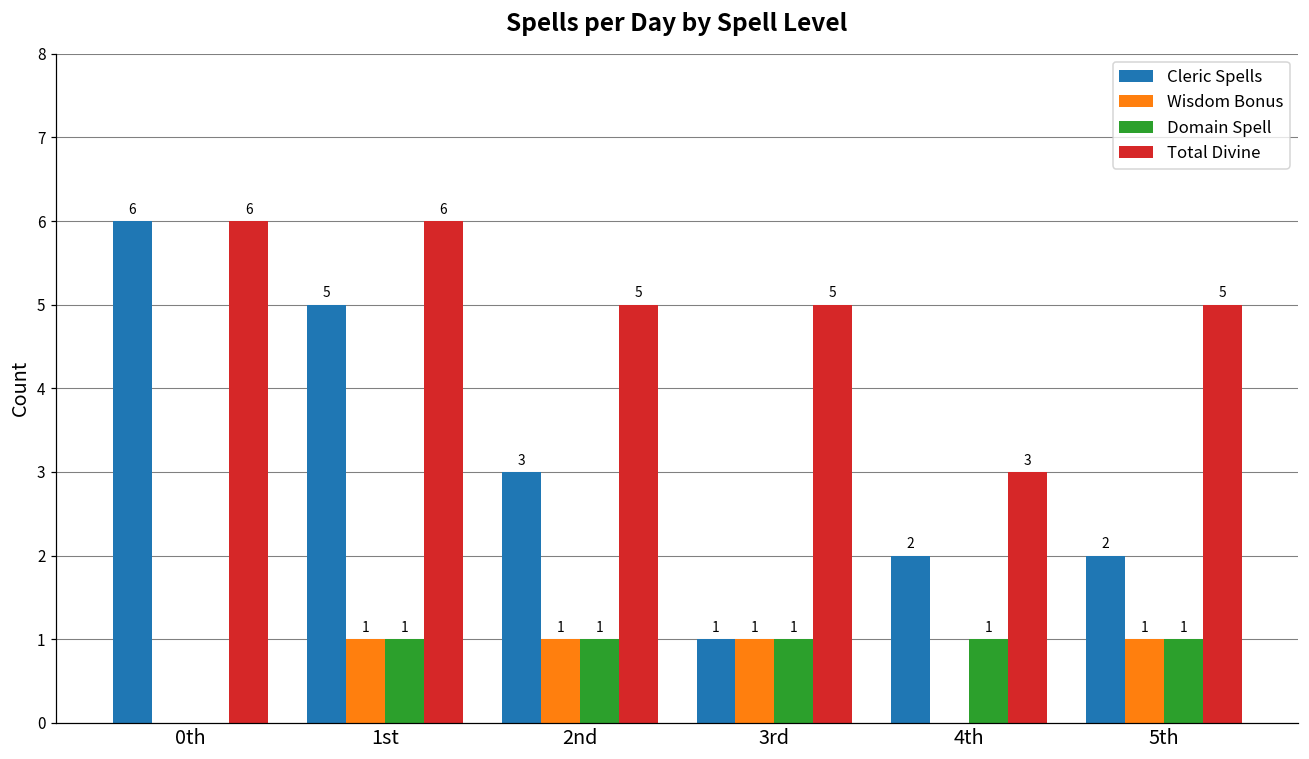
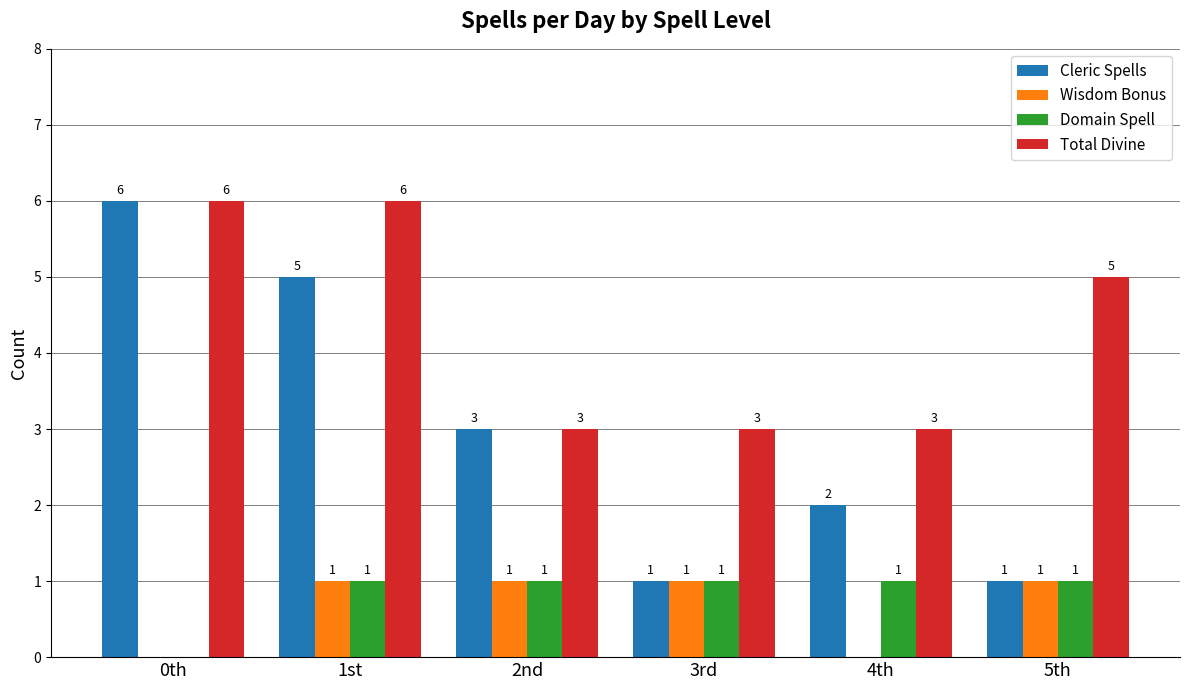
  {
    "Cleric Spells": {
      "0th": 6,
      "1st": 5,
      "2nd": 3,
      "3rd": 1,
      "4th": 2,
-     "5th": 2
+     "5th": 1
    },
    "Wisdom Bonus": {
      "1st": 1,
      "2nd": 1,
      "3rd": 1,
      "5th": 1
    },
    "Domain Spell": {
      "1st": 1,
      "2nd": 1,
      "3rd": 1,
      "4th": 1,
      "5th": 1
    },
    "Total Divine": {
      "0th": 6,
      "1st": 6,
-     "2nd": 5,
-     "3rd": 5,
+     "2nd": 3,
+     "3rd": 3,
      "4th": 3,
      "5th": 5
    }
  }
